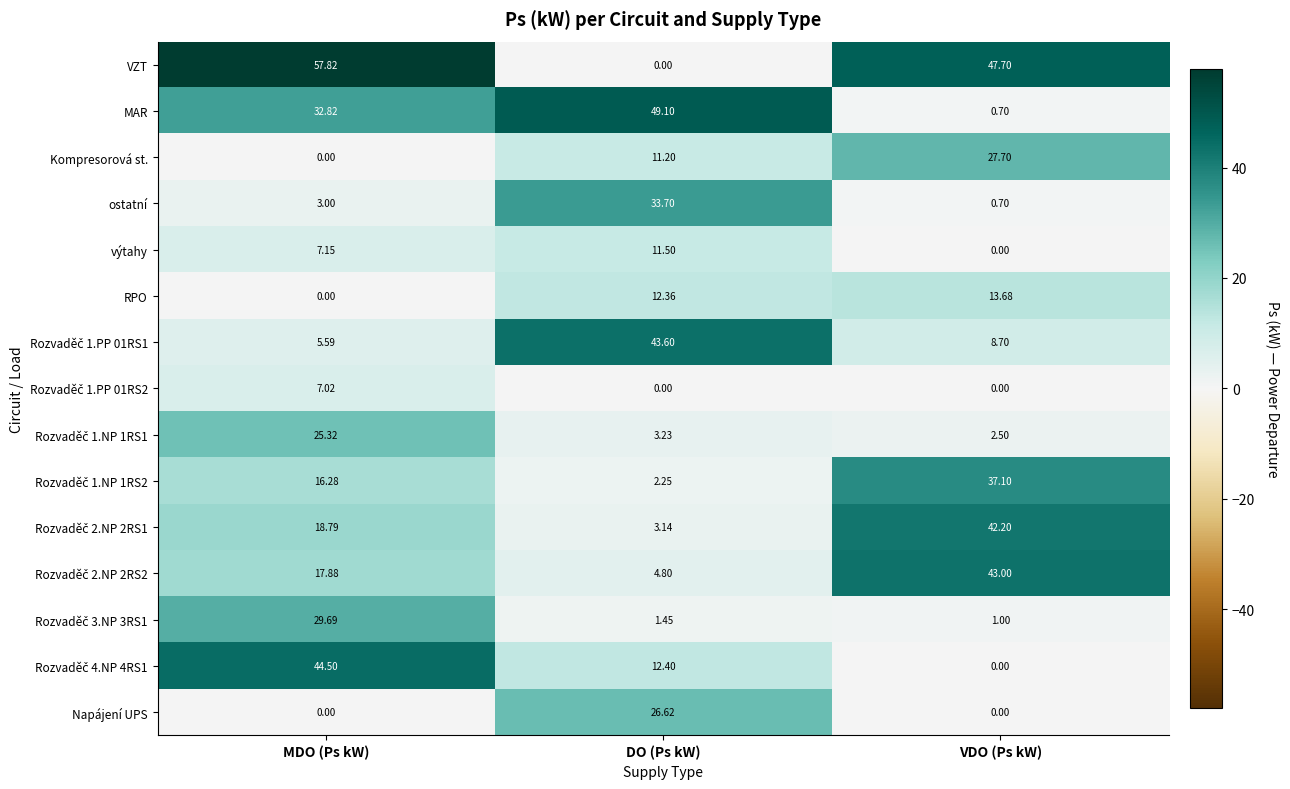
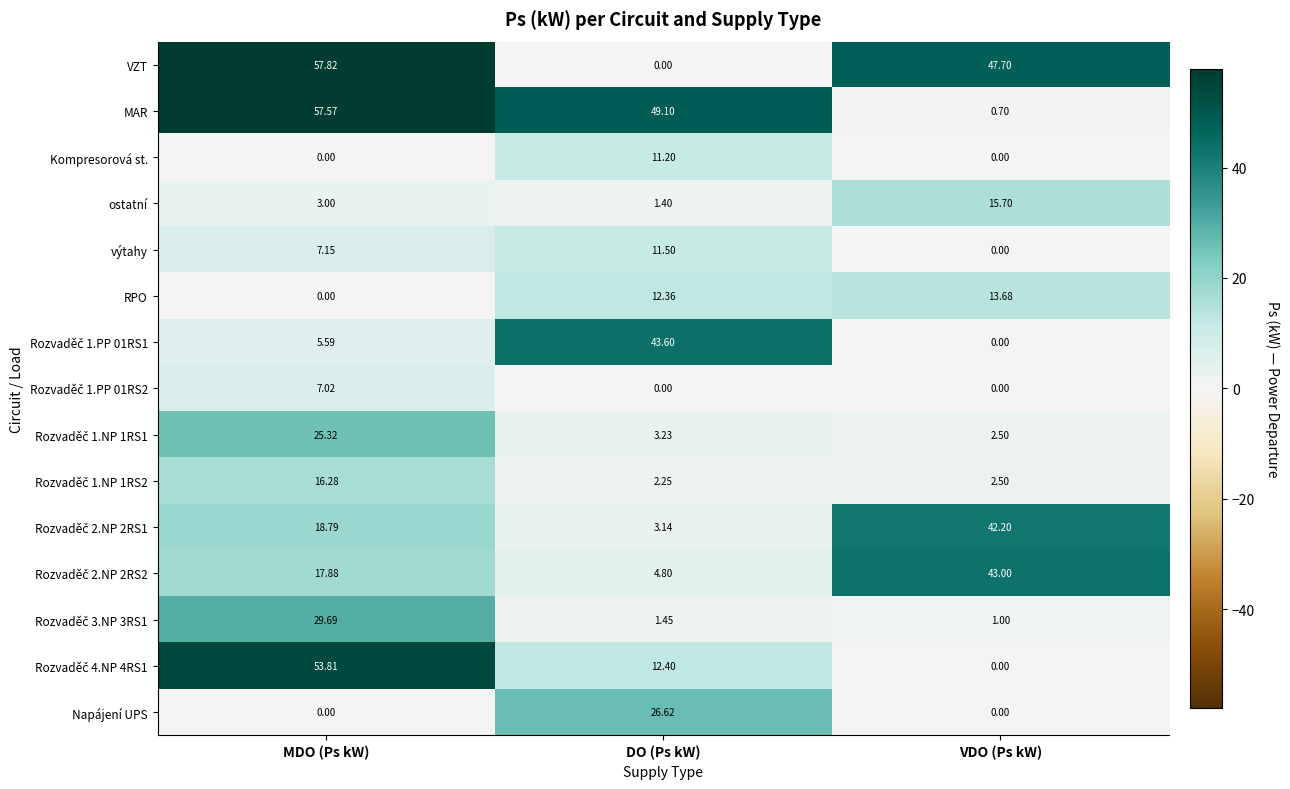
  {
    "VZT": {
      "MDO (Ps kW)": 57.82,
      "DO (Ps kW)": 0.00,
      "VDO (Ps kW)": 47.70
    },
    "MAR": {
-     "MDO (Ps kW)": 32.82,
+     "MDO (Ps kW)": 57.57,
      "DO (Ps kW)": 49.10,
      "VDO (Ps kW)": 0.70
    },
    "Kompresorová st.": {
      "MDO (Ps kW)": 0.00,
      "DO (Ps kW)": 11.20,
-     "VDO (Ps kW)": 27.70
+     "VDO (Ps kW)": 0.00
    },
    "ostatní": {
      "MDO (Ps kW)": 3.00,
-     "DO (Ps kW)": 33.70,
-     "VDO (Ps kW)": 0.70
+     "DO (Ps kW)": 1.40,
+     "VDO (Ps kW)": 15.70
    },
    "výtahy": {
      "MDO (Ps kW)": 7.15,
      "DO (Ps kW)": 11.50,
      "VDO (Ps kW)": 0.00
    },
    "RPO": {
      "MDO (Ps kW)": 0.00,
      "DO (Ps kW)": 12.36,
      "VDO (Ps kW)": 13.68
    },
    "Rozvaděč 1.PP 01RS1": {
      "MDO (Ps kW)": 5.59,
      "DO (Ps kW)": 43.60,
-     "VDO (Ps kW)": 8.70
+     "VDO (Ps kW)": 0.00
    },
    "Rozvaděč 1.PP 01RS2": {
      "MDO (Ps kW)": 7.02,
      "DO (Ps kW)": 0.00,
      "VDO (Ps kW)": 0.00
    },
    "Rozvaděč 1.NP 1RS1": {
      "MDO (Ps kW)": 25.32,
      "DO (Ps kW)": 3.23,
      "VDO (Ps kW)": 2.50
    },
    "Rozvaděč 1.NP 1RS2": {
      "MDO (Ps kW)": 16.28,
      "DO (Ps kW)": 2.25,
-     "VDO (Ps kW)": 37.10
+     "VDO (Ps kW)": 2.50
    },
    "Rozvaděč 2.NP 2RS1": {
      "MDO (Ps kW)": 18.79,
      "DO (Ps kW)": 3.14,
      "VDO (Ps kW)": 42.20
    },
    "Rozvaděč 2.NP 2RS2": {
      "MDO (Ps kW)": 17.88,
      "DO (Ps kW)": 4.80,
      "VDO (Ps kW)": 43.00
    },
    "Rozvaděč 3.NP 3RS1": {
      "MDO (Ps kW)": 29.69,
      "DO (Ps kW)": 1.45,
      "VDO (Ps kW)": 1.00
    },
    "Rozvaděč 4.NP 4RS1": {
-     "MDO (Ps kW)": 44.50,
+     "MDO (Ps kW)": 53.81,
      "DO (Ps kW)": 12.40,
      "VDO (Ps kW)": 0.00
    },
    "Napájení UPS": {
      "MDO (Ps kW)": 0.00,
      "DO (Ps kW)": 26.62,
      "VDO (Ps kW)": 0.00
    }
  }
